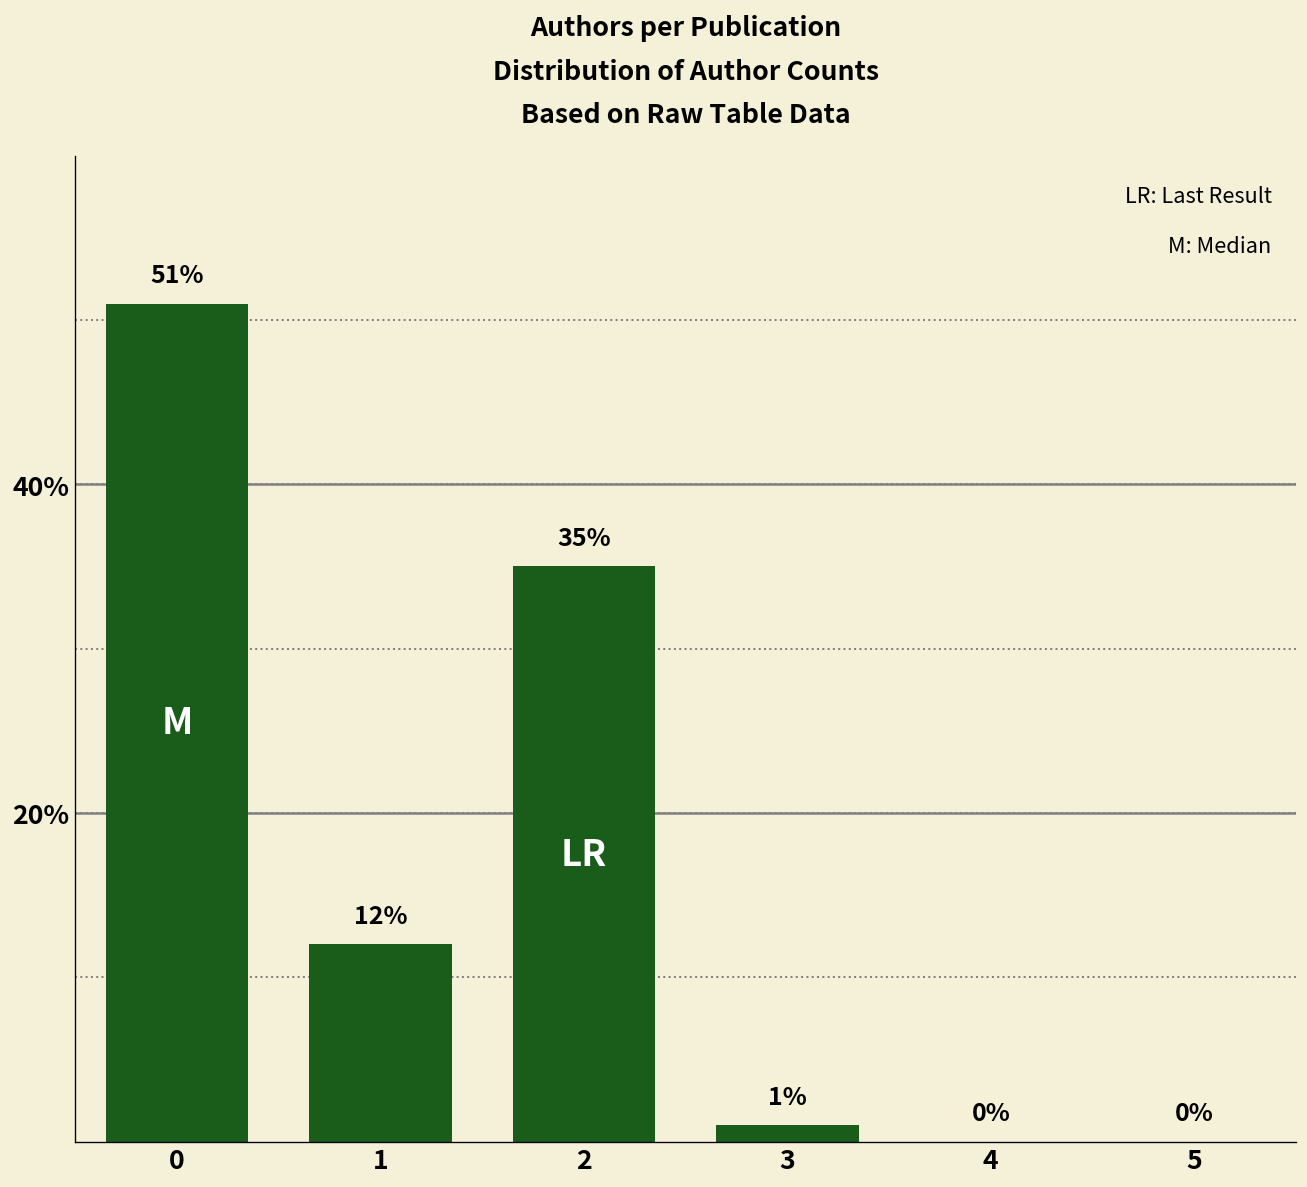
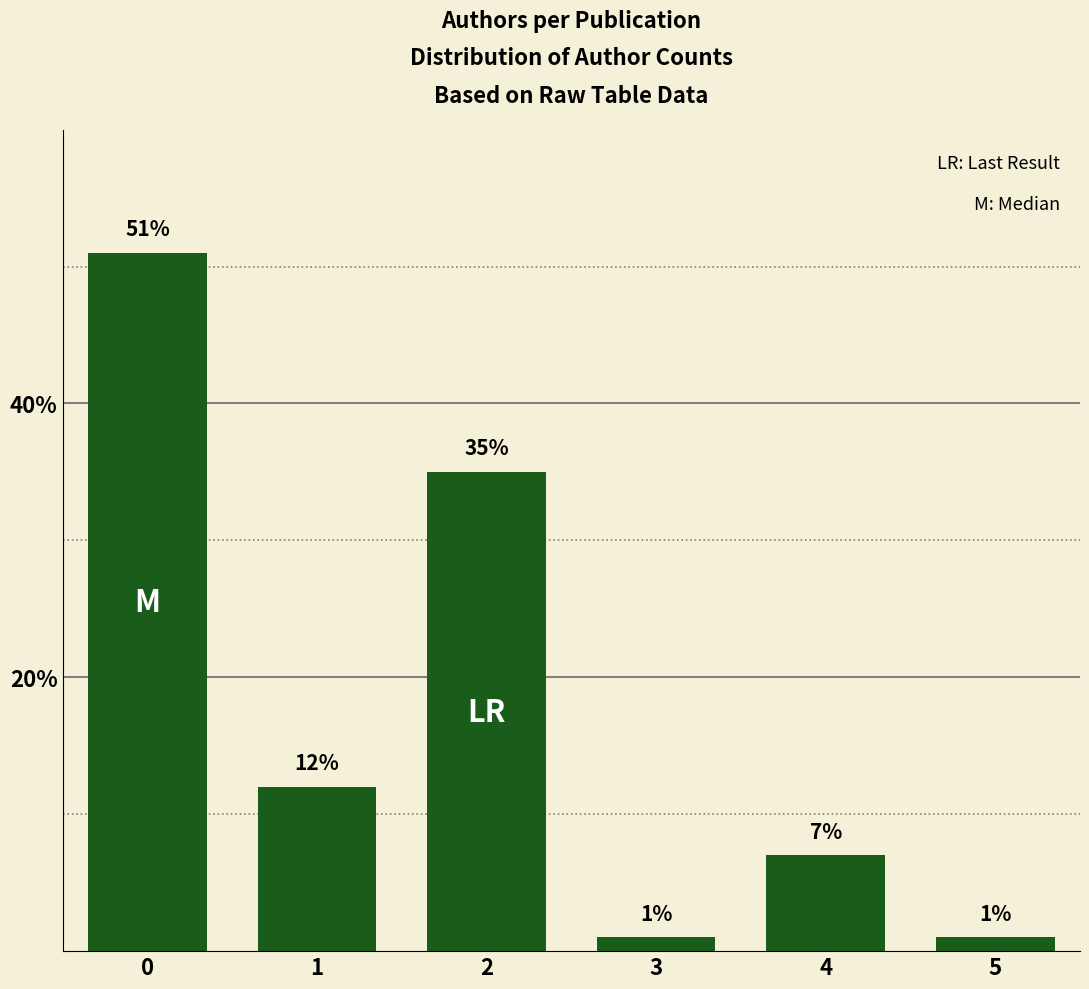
  {
    "0": "51%",
    "1": "12%",
    "2": "35%",
    "3": "1%",
-   "4": "0%",
-   "5": "0%"
+   "4": "7%",
+   "5": "1%"
  }
